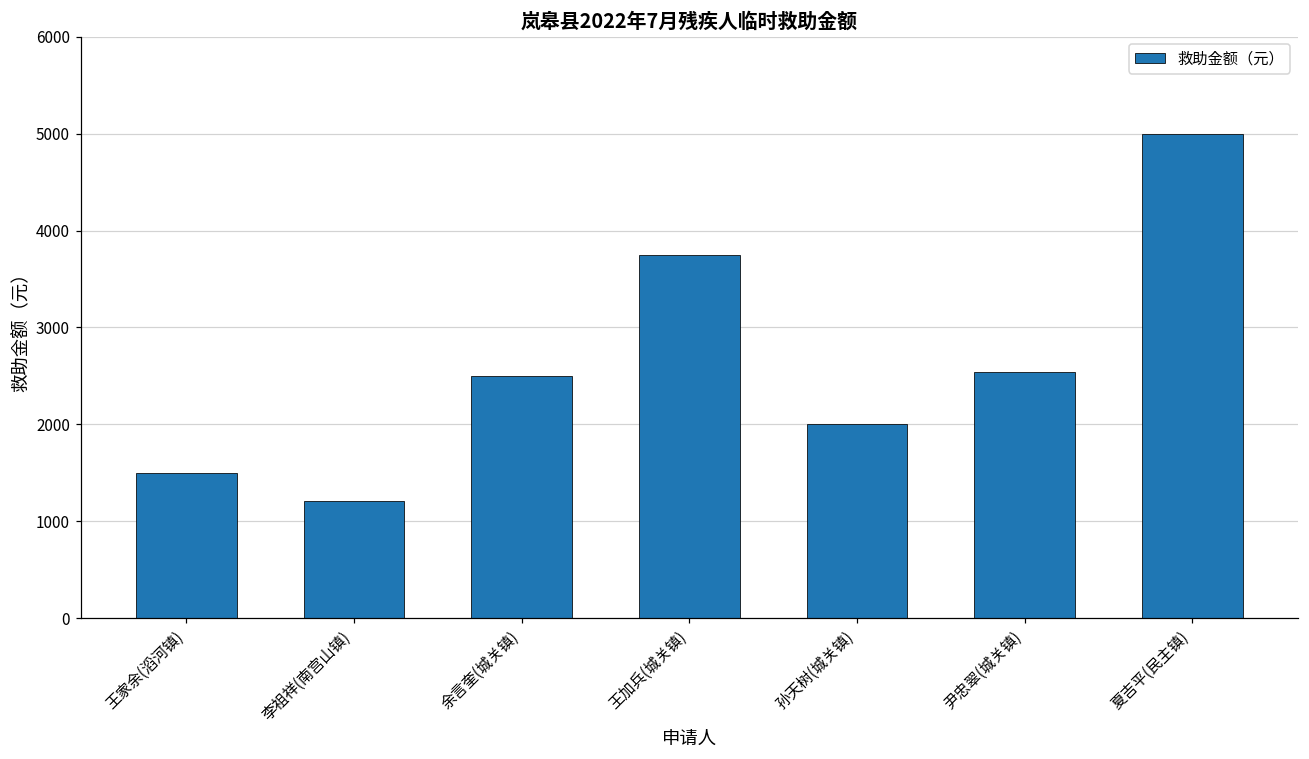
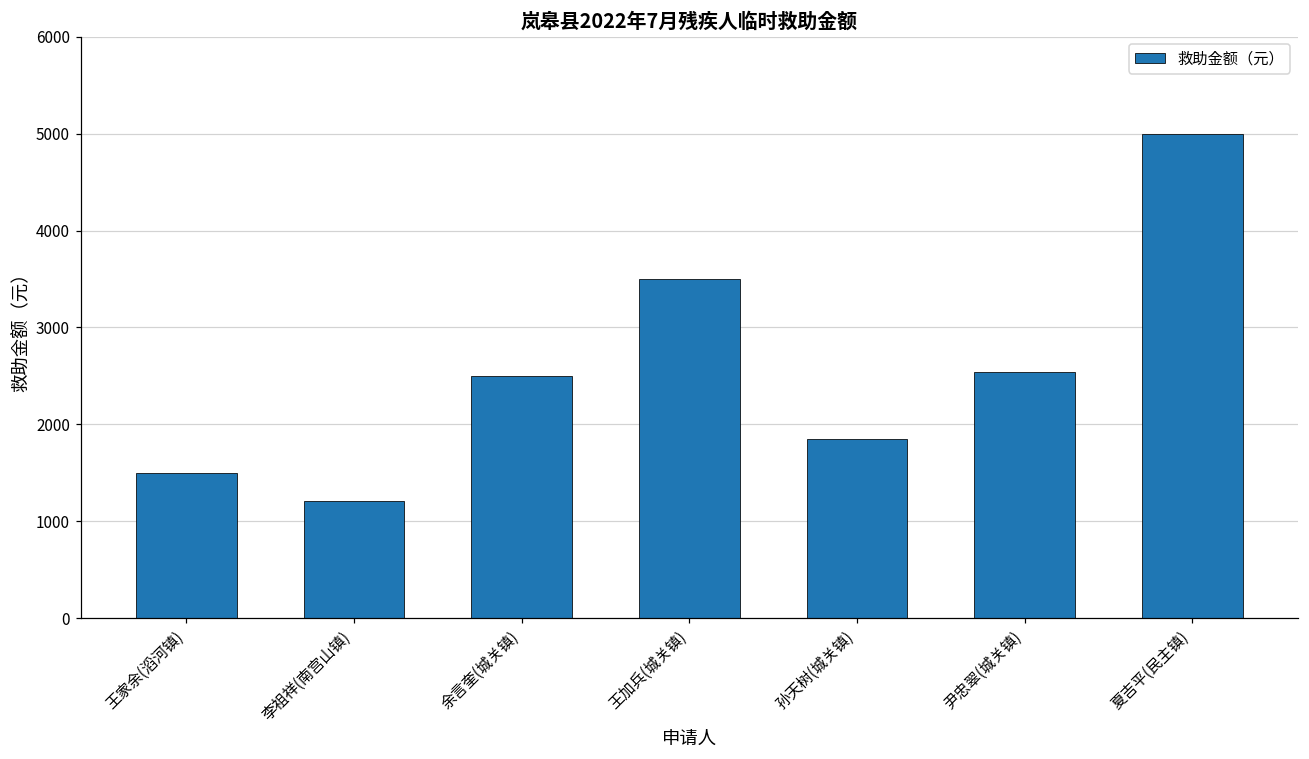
  {
    "王家余(滔河镇)": 1500,
    "李祖祥(南宫山镇)": 1200,
    "余言奎(城关镇)": 2500,
-   "王加兵(城关镇)": 3700,
-   "孙天树(城关镇)": 2000,
+   "王加兵(城关镇)": 3500,
+   "孙天树(城关镇)": 1900,
    "尹忠翠(城关镇)": 2500,
    "夏吉平(民主镇)": 5000
  }
